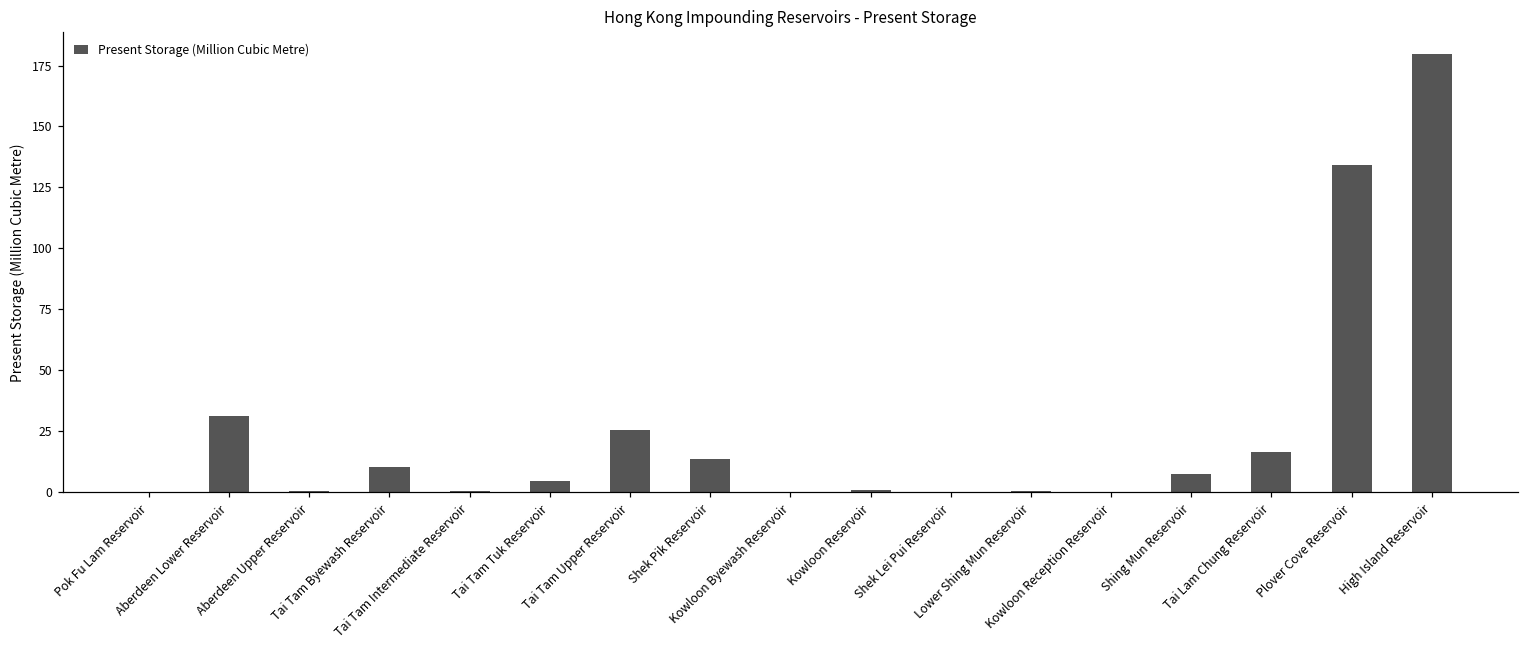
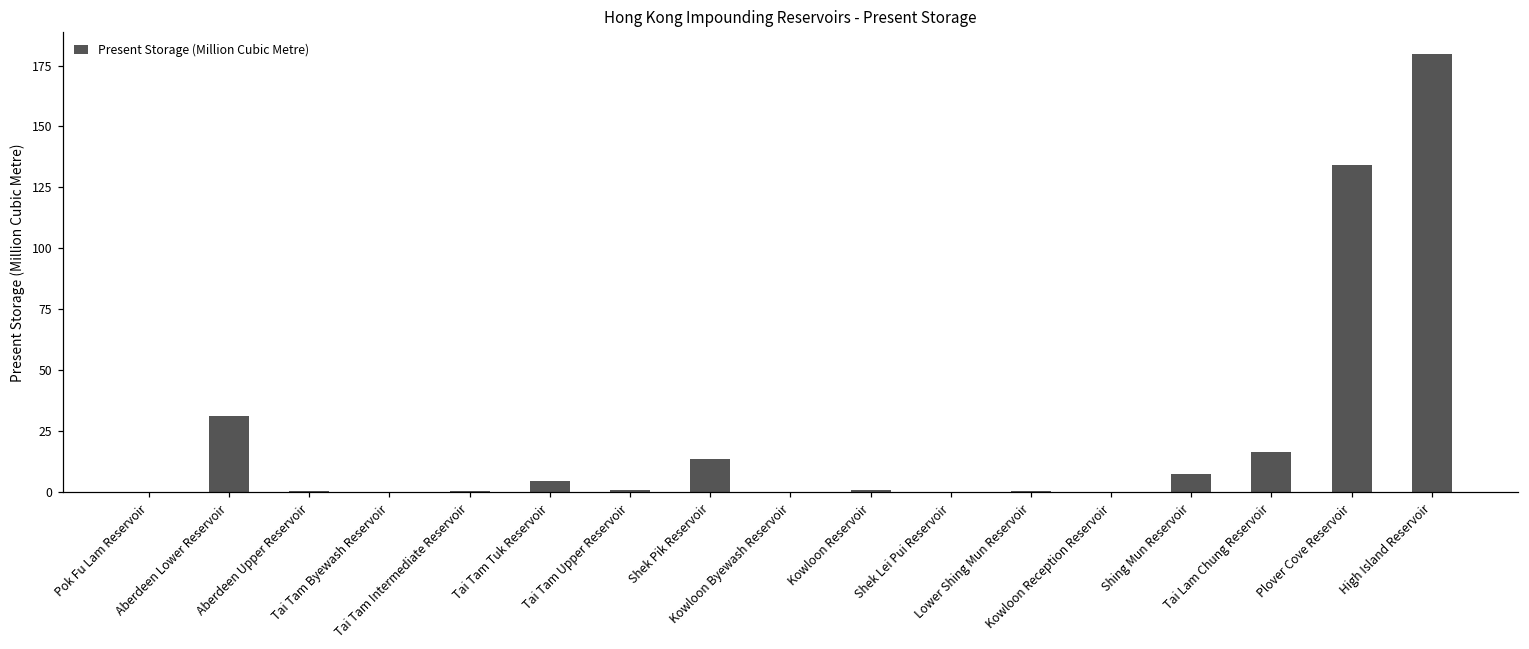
  {
    "Aberdeen Lower Reservoir": 31,
-   "Tai Tam Byewash Reservoir": 10,
+   "Tai Tam Byewash Reservoir": 0,
    "Tai Tam Tuk Reservoir": 5,
-   "Tai Tam Upper Reservoir": 25,
+   "Tai Tam Upper Reservoir": 1,
    "Shek Pik Reservoir": 14,
    "Shing Mun Reservoir": 8,
    "Tai Lam Chung Reservoir": 16,
    "Plover Cove Reservoir": 134,
    "High Island Reservoir": 180
  }
